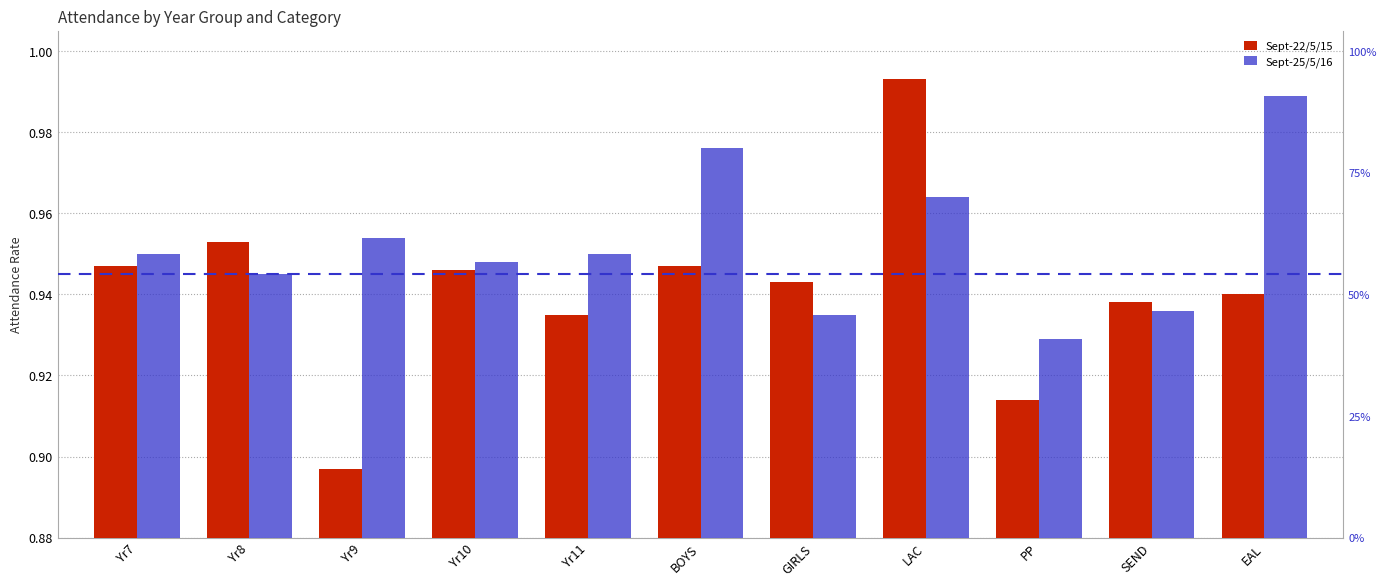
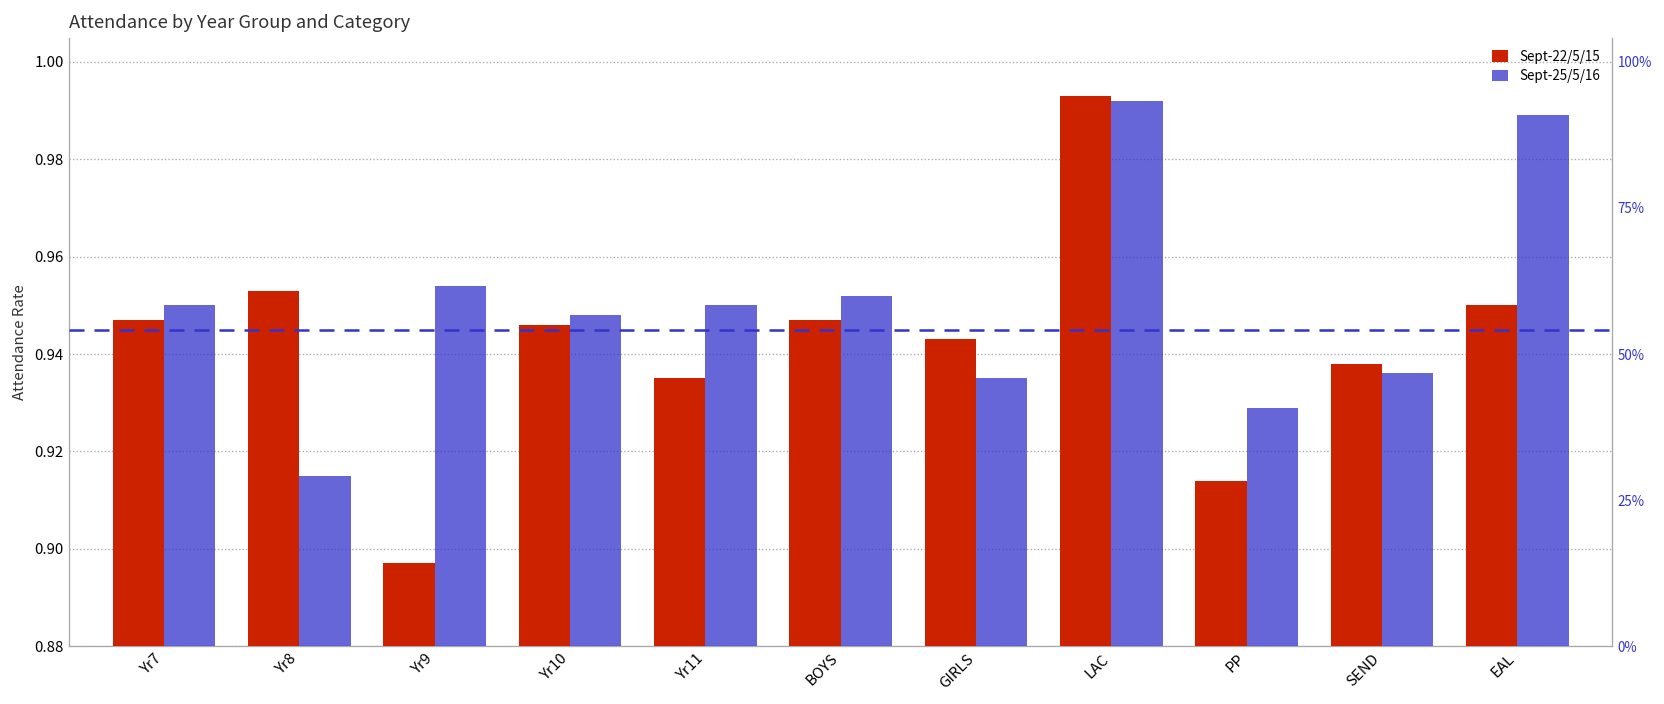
  {
    "Sept-22/5/15": {
      "Yr7": 0.947,
      "Yr8": 0.953,
      "Yr9": 0.897,
      "Yr10": 0.946,
      "Yr11": 0.935,
      "BOYS": 0.947,
      "GIRLS": 0.943,
      "LAC": 0.993,
      "PP": 0.914,
      "SEND": 0.938,
-     "EAL": 0.94
+     "EAL": 0.95
    },
    "Sept-25/5/16": {
      "Yr7": 0.950,
-     "Yr8": 0.945,
+     "Yr8": 0.915,
      "Yr9": 0.954,
      "Yr10": 0.948,
      "Yr11": 0.950,
-     "BOYS": 0.976,
+     "BOYS": 0.952,
      "GIRLS": 0.935,
-     "LAC": 0.964,
+     "LAC": 0.992,
      "PP": 0.929,
      "SEND": 0.936,
      "EAL": 0.989
    }
  }
